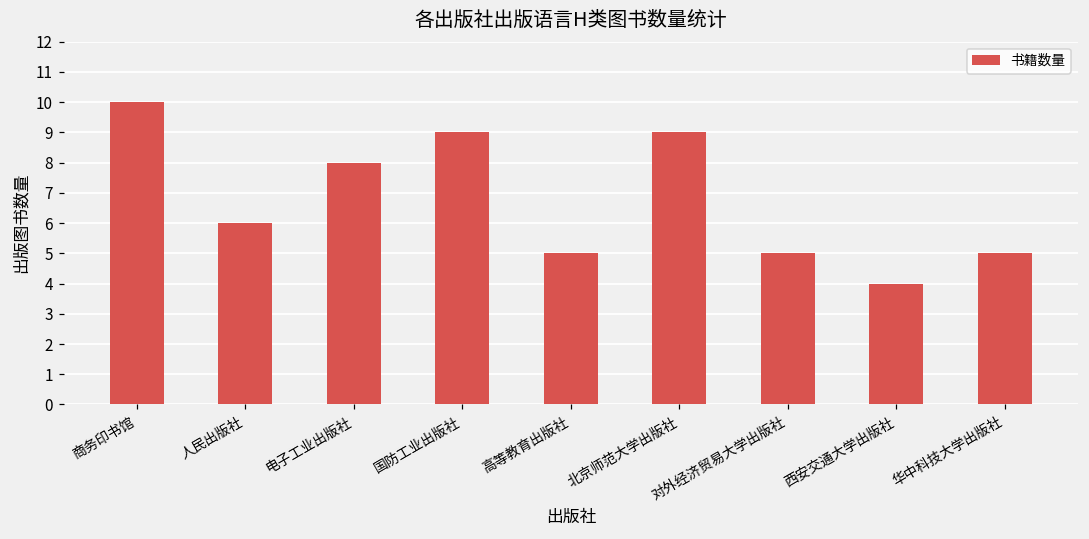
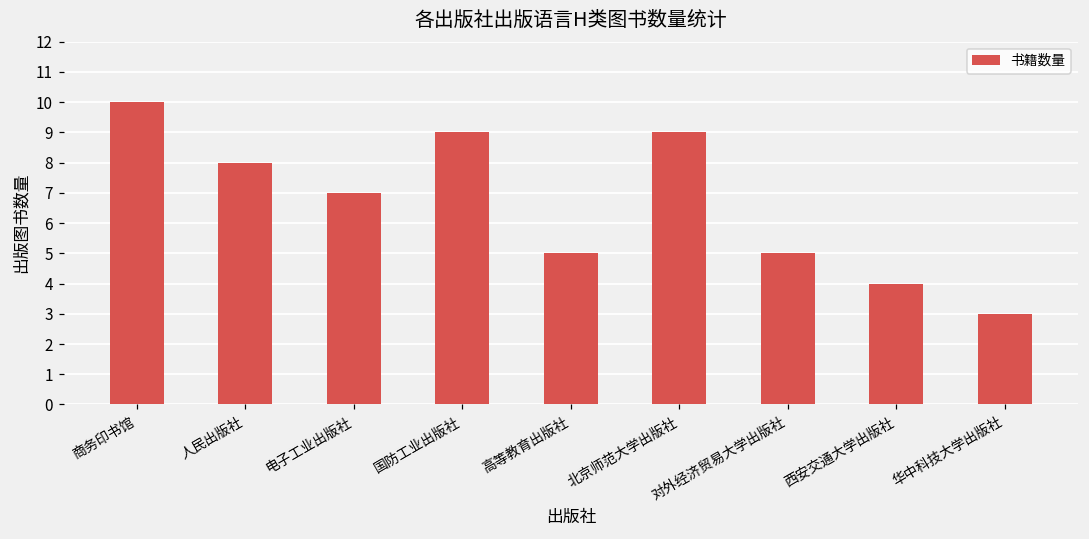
  {
    "商务印书馆": 10,
-   "人民出版社": 6,
-   "电子工业出版社": 8,
+   "人民出版社": 8,
+   "电子工业出版社": 7,
    "国防工业出版社": 9,
    "高等教育出版社": 5,
    "北京师范大学出版社": 9,
    "对外经济贸易大学出版社": 5,
    "西安交通大学出版社": 4,
-   "华中科技大学出版社": 5
+   "华中科技大学出版社": 3
  }
